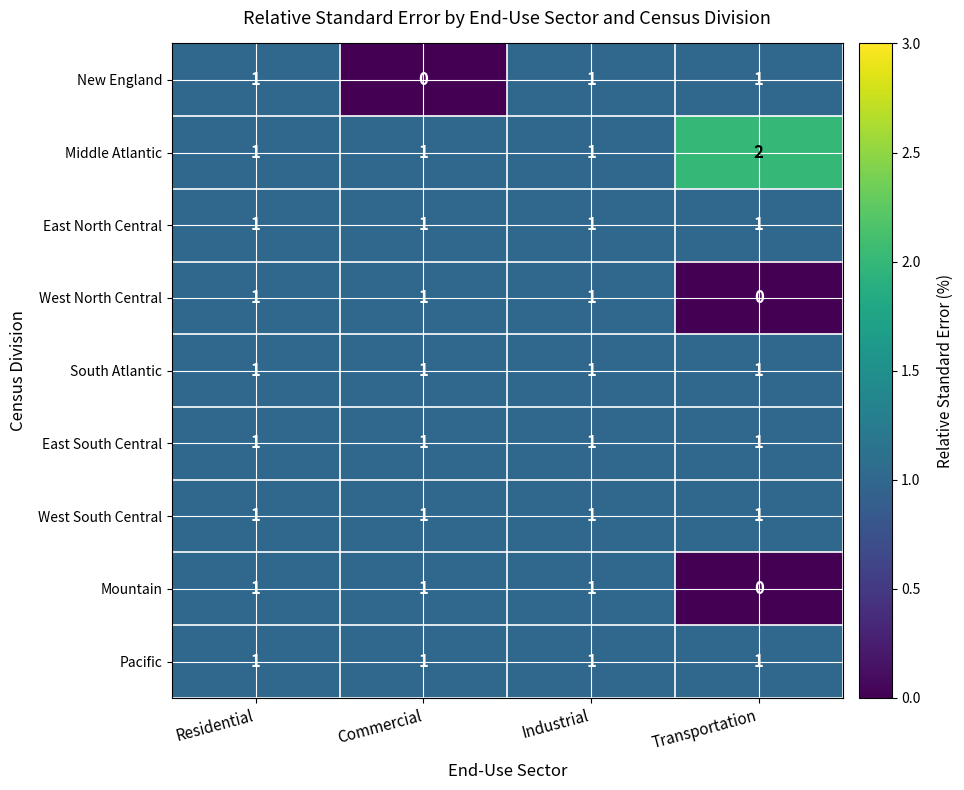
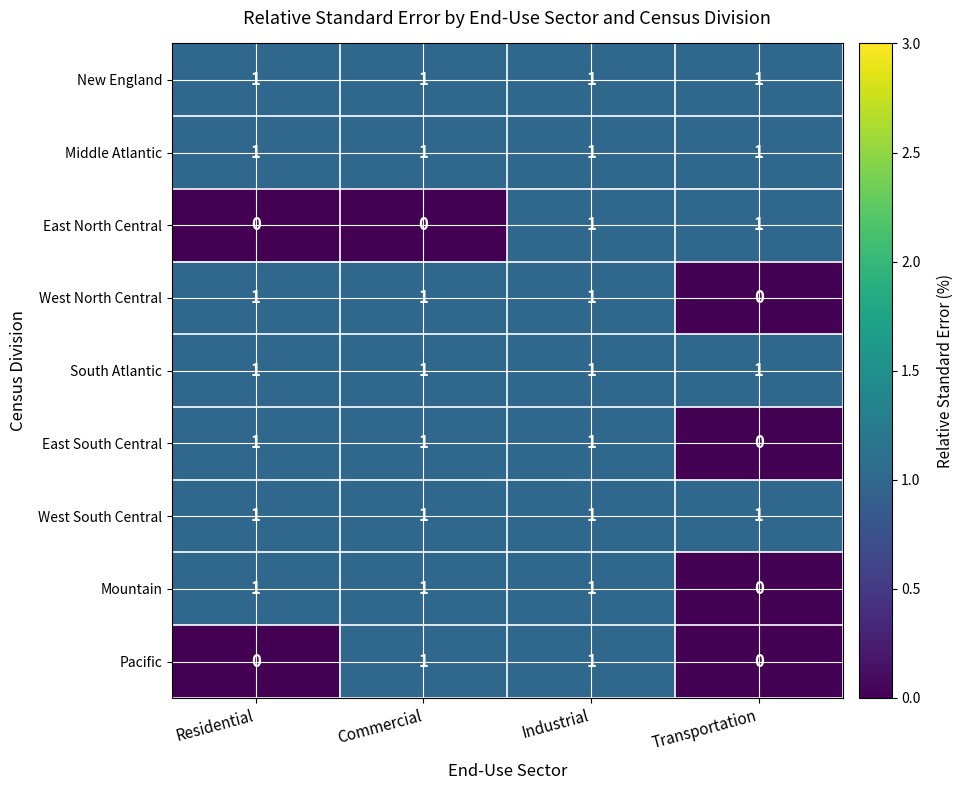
  {
    "New England": {
      "Residential": 1,
-     "Commercial": 0,
+     "Commercial": 1,
      "Industrial": 1,
      "Transportation": 1
    },
    "Middle Atlantic": {
      "Residential": 1,
      "Commercial": 1,
      "Industrial": 1,
-     "Transportation": 2
+     "Transportation": 1
    },
    "East North Central": {
-     "Residential": 1,
-     "Commercial": 1,
+     "Residential": 0,
+     "Commercial": 0,
      "Industrial": 1,
      "Transportation": 1
    },
    "West North Central": {
      "Residential": 1,
      "Commercial": 1,
      "Industrial": 1,
      "Transportation": 0
    },
    "South Atlantic": {
      "Residential": 1,
      "Commercial": 1,
      "Industrial": 1,
      "Transportation": 1
    },
    "East South Central": {
      "Residential": 1,
      "Commercial": 1,
      "Industrial": 1,
-     "Transportation": 1
+     "Transportation": 0
    },
    "West South Central": {
      "Residential": 1,
      "Commercial": 1,
      "Industrial": 1,
      "Transportation": 1
    },
    "Mountain": {
      "Residential": 1,
      "Commercial": 1,
      "Industrial": 1,
      "Transportation": 0
    },
    "Pacific": {
-     "Residential": 1,
+     "Residential": 0,
      "Commercial": 1,
      "Industrial": 1,
-     "Transportation": 1
+     "Transportation": 0
    }
  }
